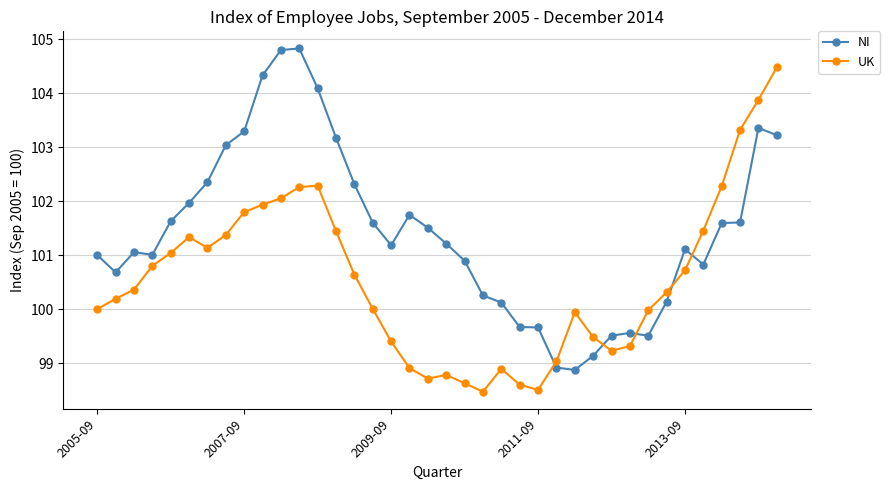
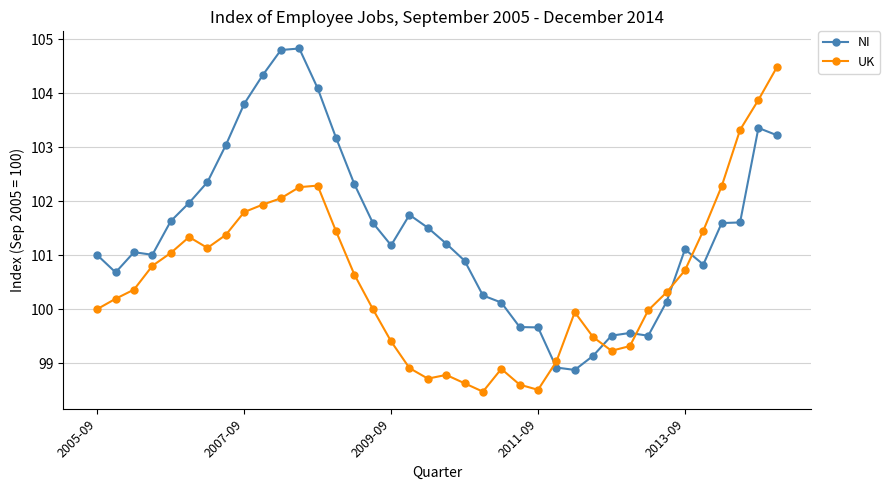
  {
    "NI": {
      "2005-09": 101.0,
-     "2007-09": 103.3,
+     "2007-09": 103.8,
      "2009-09": 101.2,
      "2011-09": 99.7,
      "2013-09": 101.1
    },
    "UK": {
      "2005-09": 100.0,
      "2007-09": 101.8,
      "2009-09": 99.4,
      "2011-09": 98.5,
      "2013-09": 100.7
    }
  }
